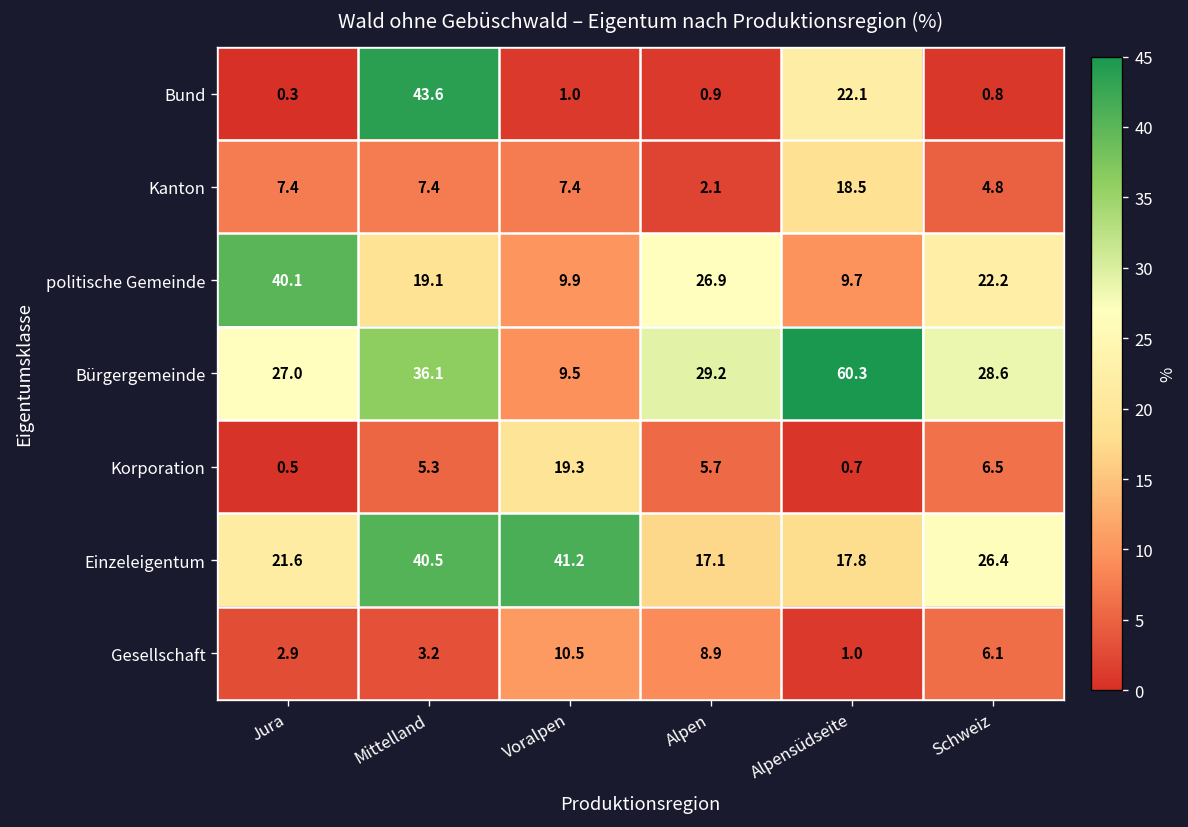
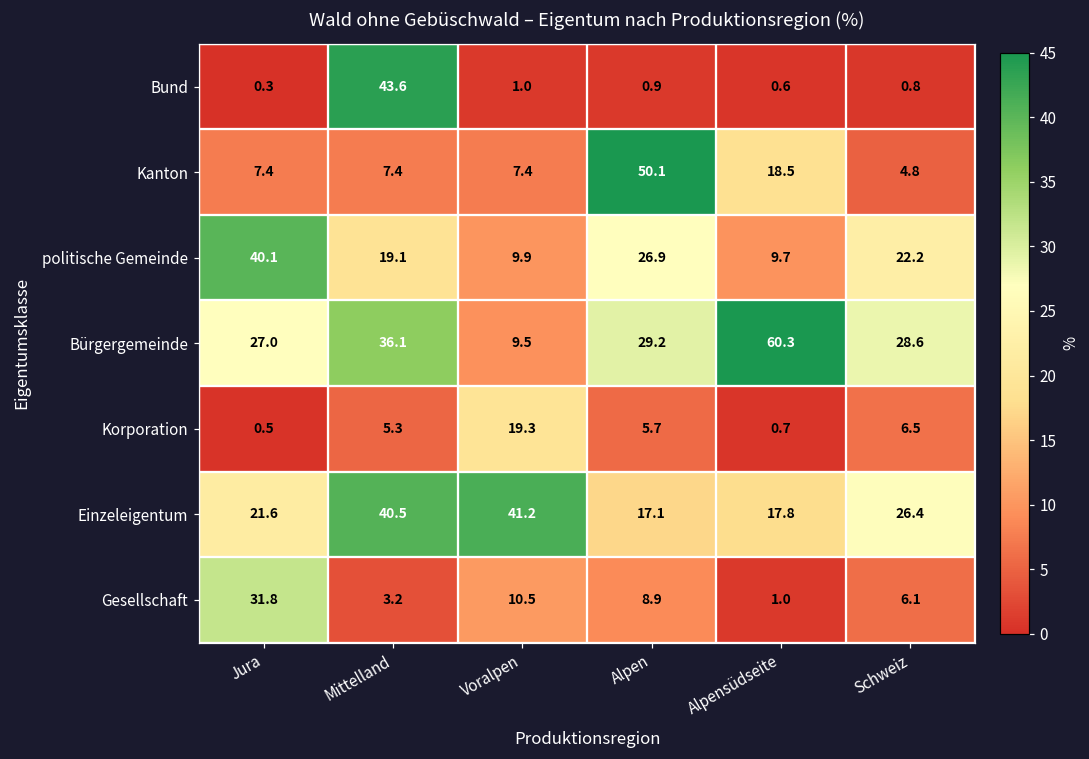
  {
    "Bund": {
      "Jura": 0.3,
      "Mittelland": 43.6,
      "Voralpen": 1.0,
      "Alpen": 0.9,
-     "Alpensüdseite": 22.1,
+     "Alpensüdseite": 0.6,
      "Schweiz": 0.8
    },
    "Kanton": {
      "Jura": 7.4,
      "Mittelland": 7.4,
      "Voralpen": 7.4,
-     "Alpen": 2.1,
+     "Alpen": 50.1,
      "Alpensüdseite": 18.5,
      "Schweiz": 4.8
    },
    "politische Gemeinde": {
      "Jura": 40.1,
      "Mittelland": 19.1,
      "Voralpen": 9.9,
      "Alpen": 26.9,
      "Alpensüdseite": 9.7,
      "Schweiz": 22.2
    },
    "Bürgergemeinde": {
      "Jura": 27.0,
      "Mittelland": 36.1,
      "Voralpen": 9.5,
      "Alpen": 29.2,
      "Alpensüdseite": 60.3,
      "Schweiz": 28.6
    },
    "Korporation": {
      "Jura": 0.5,
      "Mittelland": 5.3,
      "Voralpen": 19.3,
      "Alpen": 5.7,
      "Alpensüdseite": 0.7,
      "Schweiz": 6.5
    },
    "Einzeleigentum": {
      "Jura": 21.6,
      "Mittelland": 40.5,
      "Voralpen": 41.2,
      "Alpen": 17.1,
      "Alpensüdseite": 17.8,
      "Schweiz": 26.4
    },
    "Gesellschaft": {
-     "Jura": 2.9,
+     "Jura": 31.8,
      "Mittelland": 3.2,
      "Voralpen": 10.5,
      "Alpen": 8.9,
      "Alpensüdseite": 1.0,
      "Schweiz": 6.1
    }
  }
